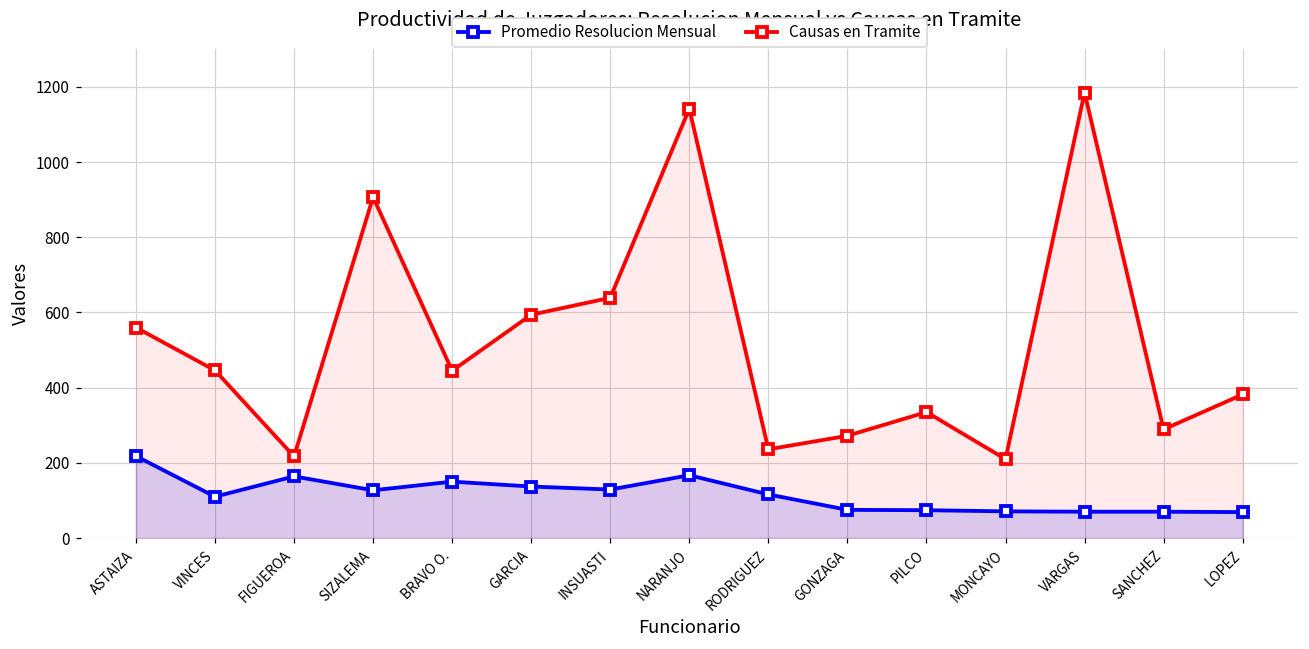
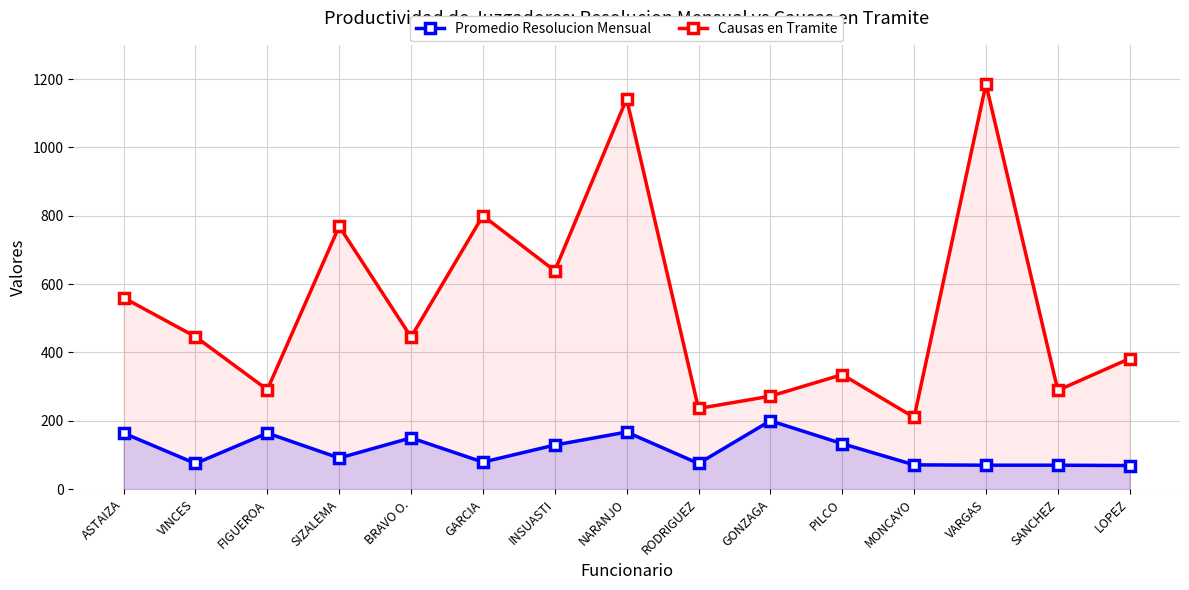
  {
    "Promedio Resolucion Mensual": {
-     "ASTAIZA": 220,
-     "VINCES": 110,
+     "ASTAIZA": 160,
+     "VINCES": 80,
      "FIGUEROA": 160,
-     "SIZALEMA": 130,
+     "SIZALEMA": 90,
      "BRAVO O.": 150,
-     "GARCIA": 140,
+     "GARCIA": 80,
      "INSUASTI": 130,
      "NARANJO": 170,
-     "RODRIGUEZ": 120,
-     "GONZAGA": 80,
-     "PILCO": 70,
+     "RODRIGUEZ": 80,
+     "GONZAGA": 200,
+     "PILCO": 130,
      "MONCAYO": 70,
      "VARGAS": 70,
      "SANCHEZ": 70,
      "LOPEZ": 70
    },
    "Causas en Tramite": {
      "ASTAIZA": 560,
      "VINCES": 450,
-     "FIGUEROA": 220,
-     "SIZALEMA": 910,
+     "FIGUEROA": 290,
+     "SIZALEMA": 770,
      "BRAVO O.": 450,
-     "GARCIA": 590,
+     "GARCIA": 800,
      "INSUASTI": 640,
      "NARANJO": 1140,
      "RODRIGUEZ": 240,
      "GONZAGA": 270,
      "PILCO": 340,
      "MONCAYO": 210,
      "VARGAS": 1190,
      "SANCHEZ": 290,
      "LOPEZ": 380
    }
  }
